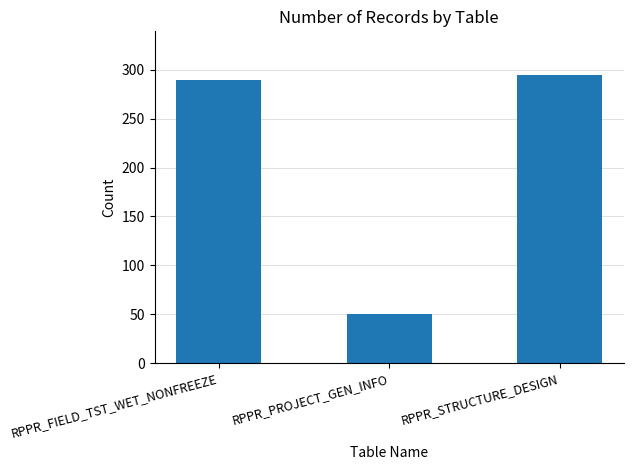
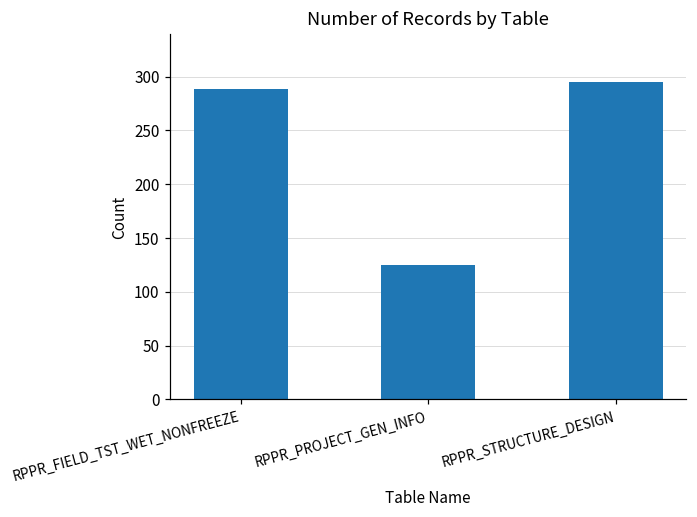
  {
    "RPPR_FIELD_TST_WET_NONFREEZE": 290,
-   "RPPR_PROJECT_GEN_INFO": 50,
+   "RPPR_PROJECT_GEN_INFO": 130,
    "RPPR_STRUCTURE_DESIGN": 300
  }
